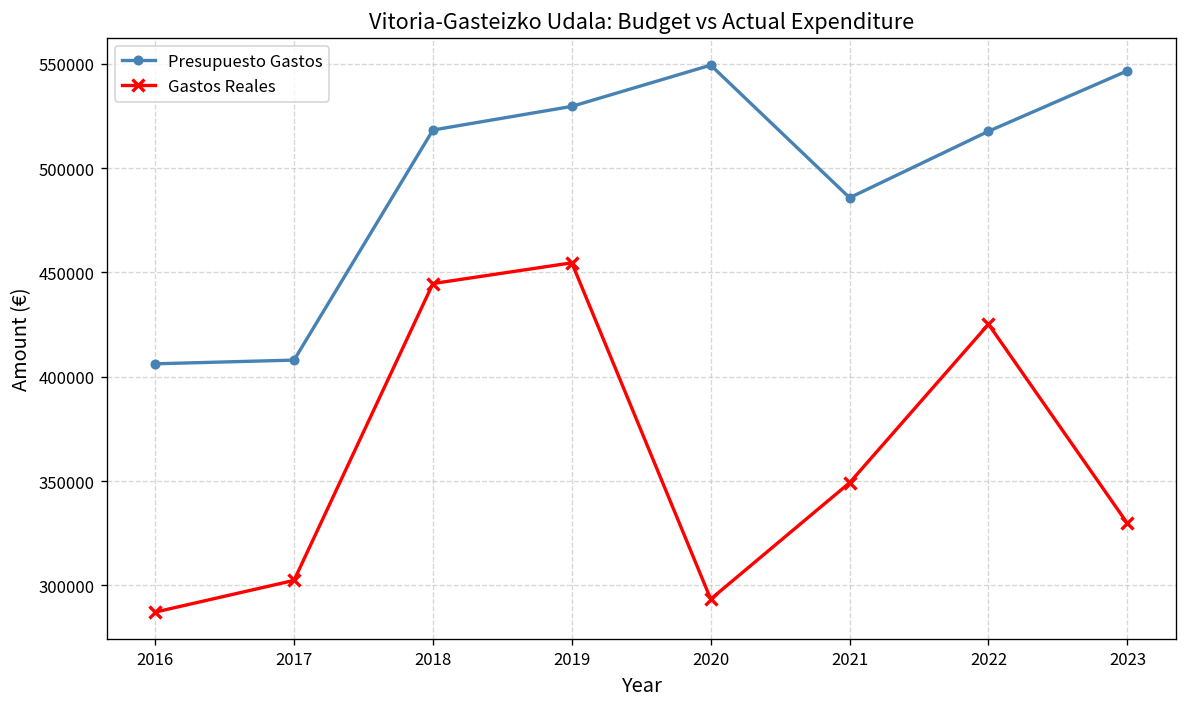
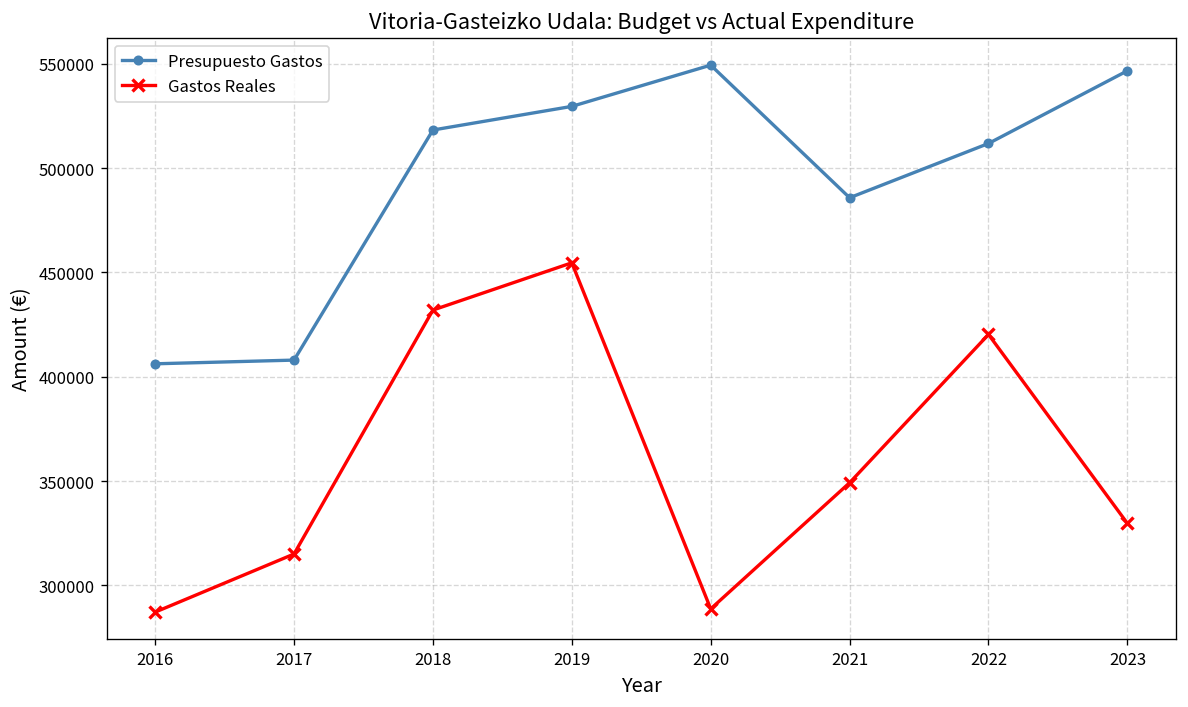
  {
    "Presupuesto Gastos": {
      "2016": 406000,
      "2017": 408000,
      "2018": 518000,
      "2019": 530000,
      "2020": 549000,
      "2021": 486000,
-     "2022": 518000,
+     "2022": 512000,
      "2023": 547000
    },
    "Gastos Reales": {
      "2016": 287000,
-     "2017": 302000,
-     "2018": 445000,
+     "2017": 315000,
+     "2018": 432000,
      "2019": 455000,
-     "2020": 293000,
+     "2020": 289000,
      "2021": 349000,
-     "2022": 425000,
+     "2022": 420000,
      "2023": 330000
    }
  }
